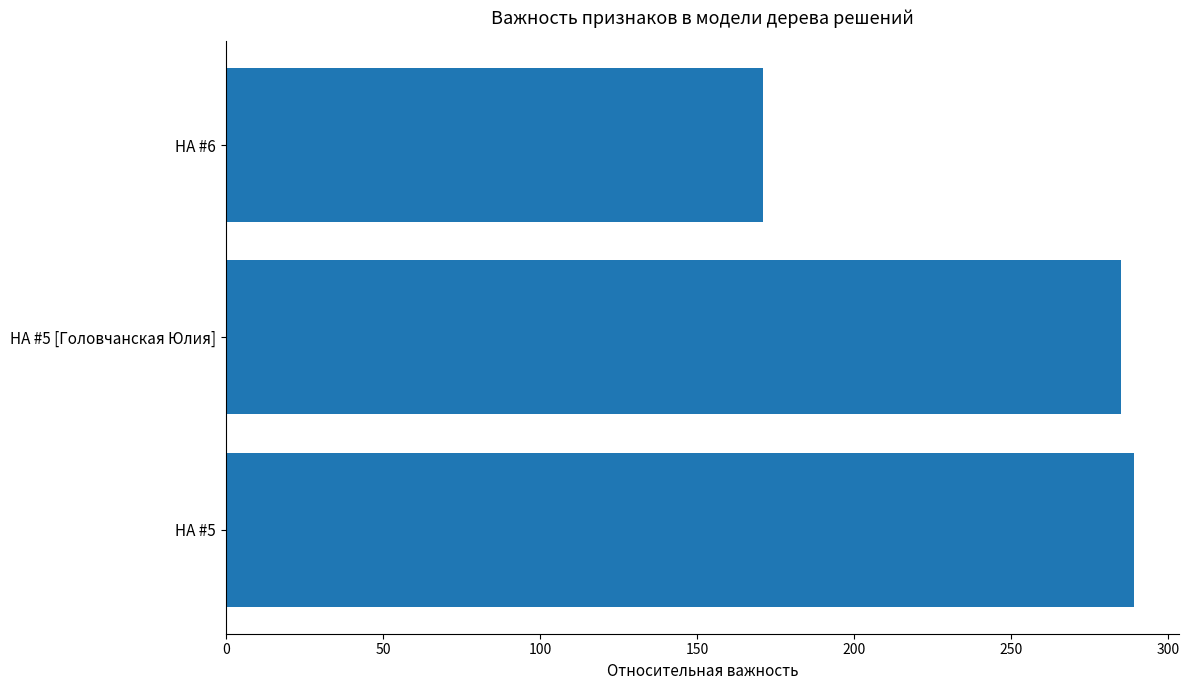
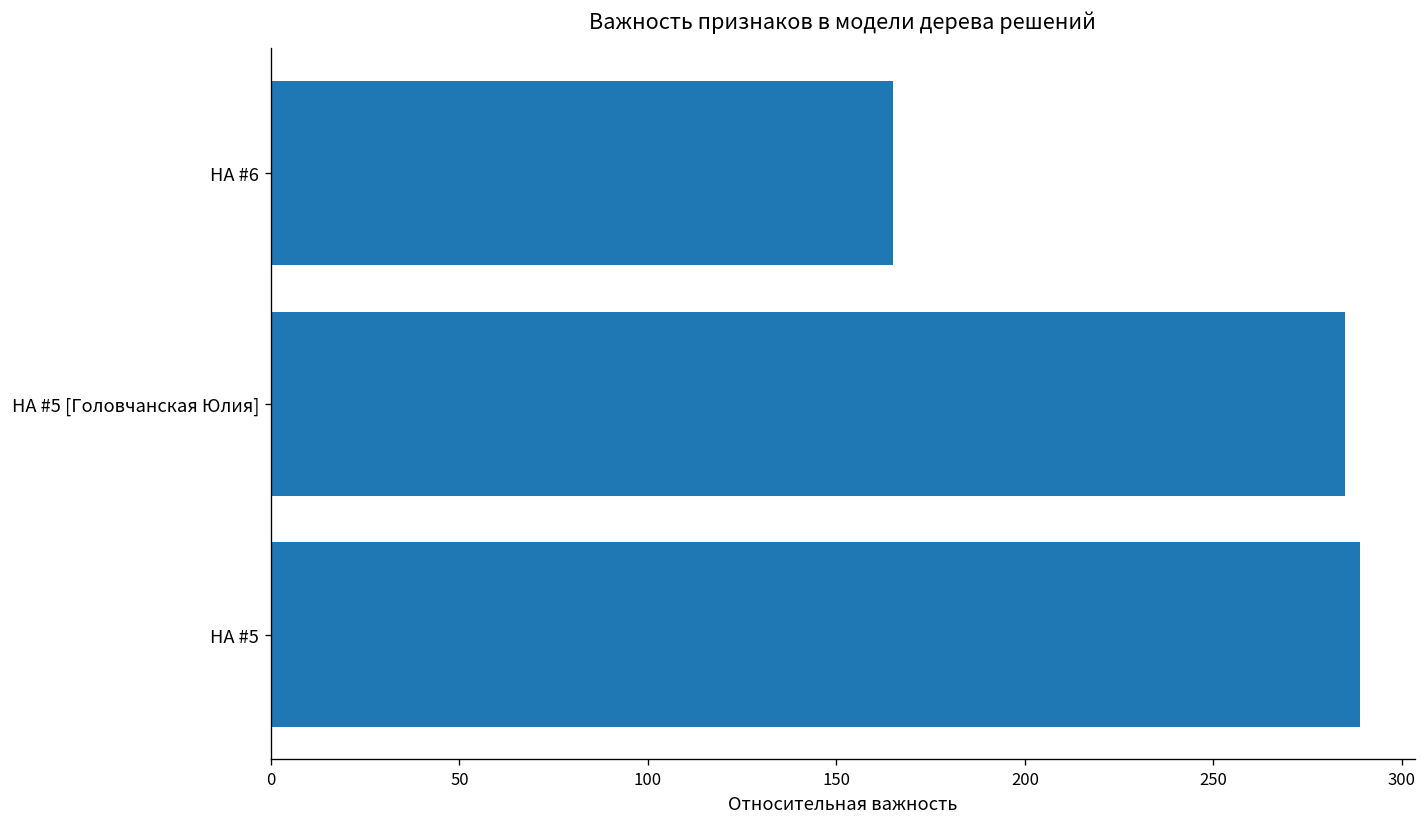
  {
-   "HA #6": 171,
+   "HA #6": 165,
    "HA #5 [Головчанская Юлия]": 285,
    "HA #5": 289
  }
